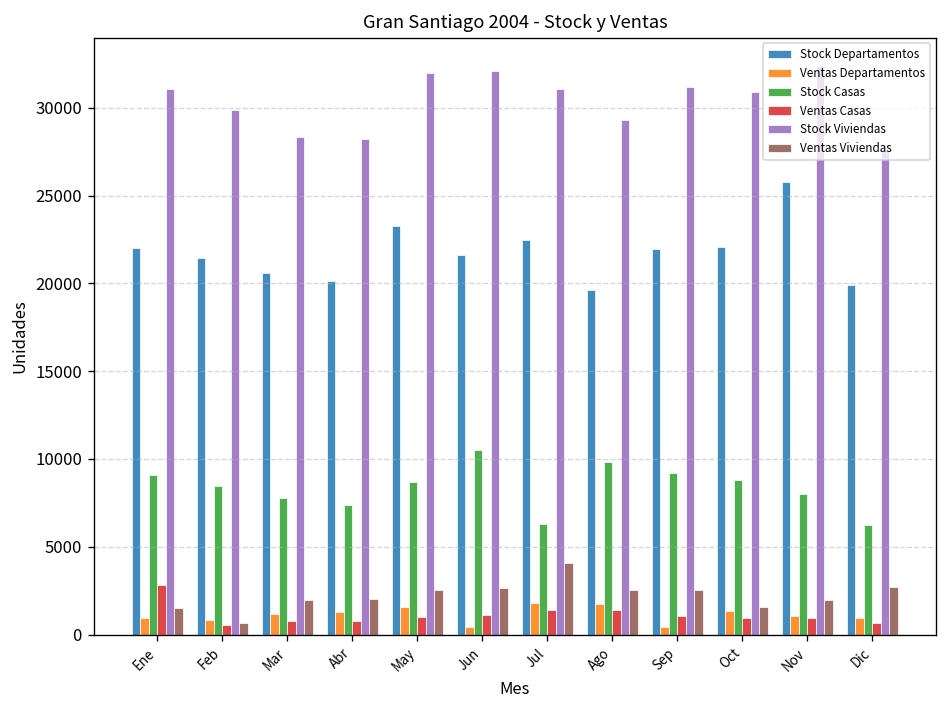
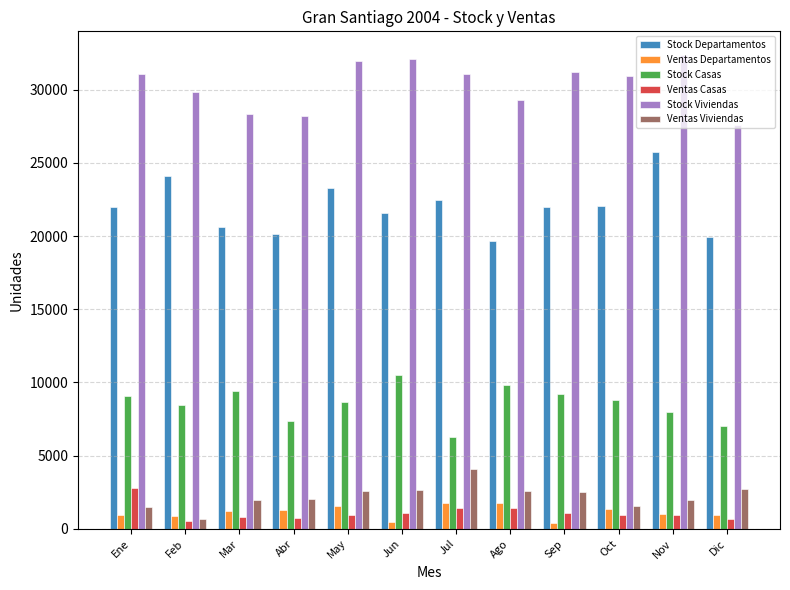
  {
    "Stock Departamentos": {
      "Ene": 22000,
-     "Feb": 21400,
+     "Feb": 24100,
      "Mar": 20600,
      "Abr": 20100,
      "May": 23300,
      "Jun": 21600,
      "Jul": 22400,
      "Ago": 19600,
      "Sep": 22000,
      "Oct": 22100,
      "Nov": 25700,
      "Dic": 19900
    },
    "Ventas Departamentos": {
      "Ene": 1000,
      "Feb": 800,
      "Mar": 1200,
      "Abr": 1300,
      "May": 1600,
      "Jun": 400,
      "Jul": 1800,
      "Ago": 1700,
      "Sep": 400,
      "Oct": 1400,
      "Nov": 1000,
      "Dic": 900
    },
    "Stock Casas": {
      "Ene": 9100,
      "Feb": 8400,
-     "Mar": 7800,
+     "Mar": 9400,
      "Abr": 7400,
      "May": 8700,
      "Jun": 10500,
      "Jul": 6300,
      "Ago": 9800,
      "Sep": 9200,
      "Oct": 8800,
      "Nov": 8000,
-     "Dic": 6200
+     "Dic": 7000
    },
    "Ventas Casas": {
      "Ene": 2800,
      "Feb": 600,
      "Mar": 800,
      "Abr": 800,
      "May": 1000,
      "Jun": 1100,
      "Jul": 1400,
      "Ago": 1400,
      "Sep": 1100,
      "Oct": 1000,
      "Nov": 900,
      "Dic": 700
    },
    "Stock Viviendas": {
      "Ene": 31100,
      "Feb": 29900,
      "Mar": 28400,
      "Abr": 28200,
      "May": 32000,
      "Jun": 32100,
      "Jul": 31100,
      "Ago": 29300,
      "Sep": 31200,
      "Oct": 30900
    },
    "Ventas Viviendas": {
      "Ene": 1500,
      "Feb": 700,
      "Mar": 2000,
      "Abr": 2000,
      "May": 2600,
      "Jun": 2600,
      "Jul": 4100,
      "Ago": 2600,
      "Sep": 2500,
      "Oct": 1600,
      "Nov": 2000,
      "Dic": 2700
    }
  }
